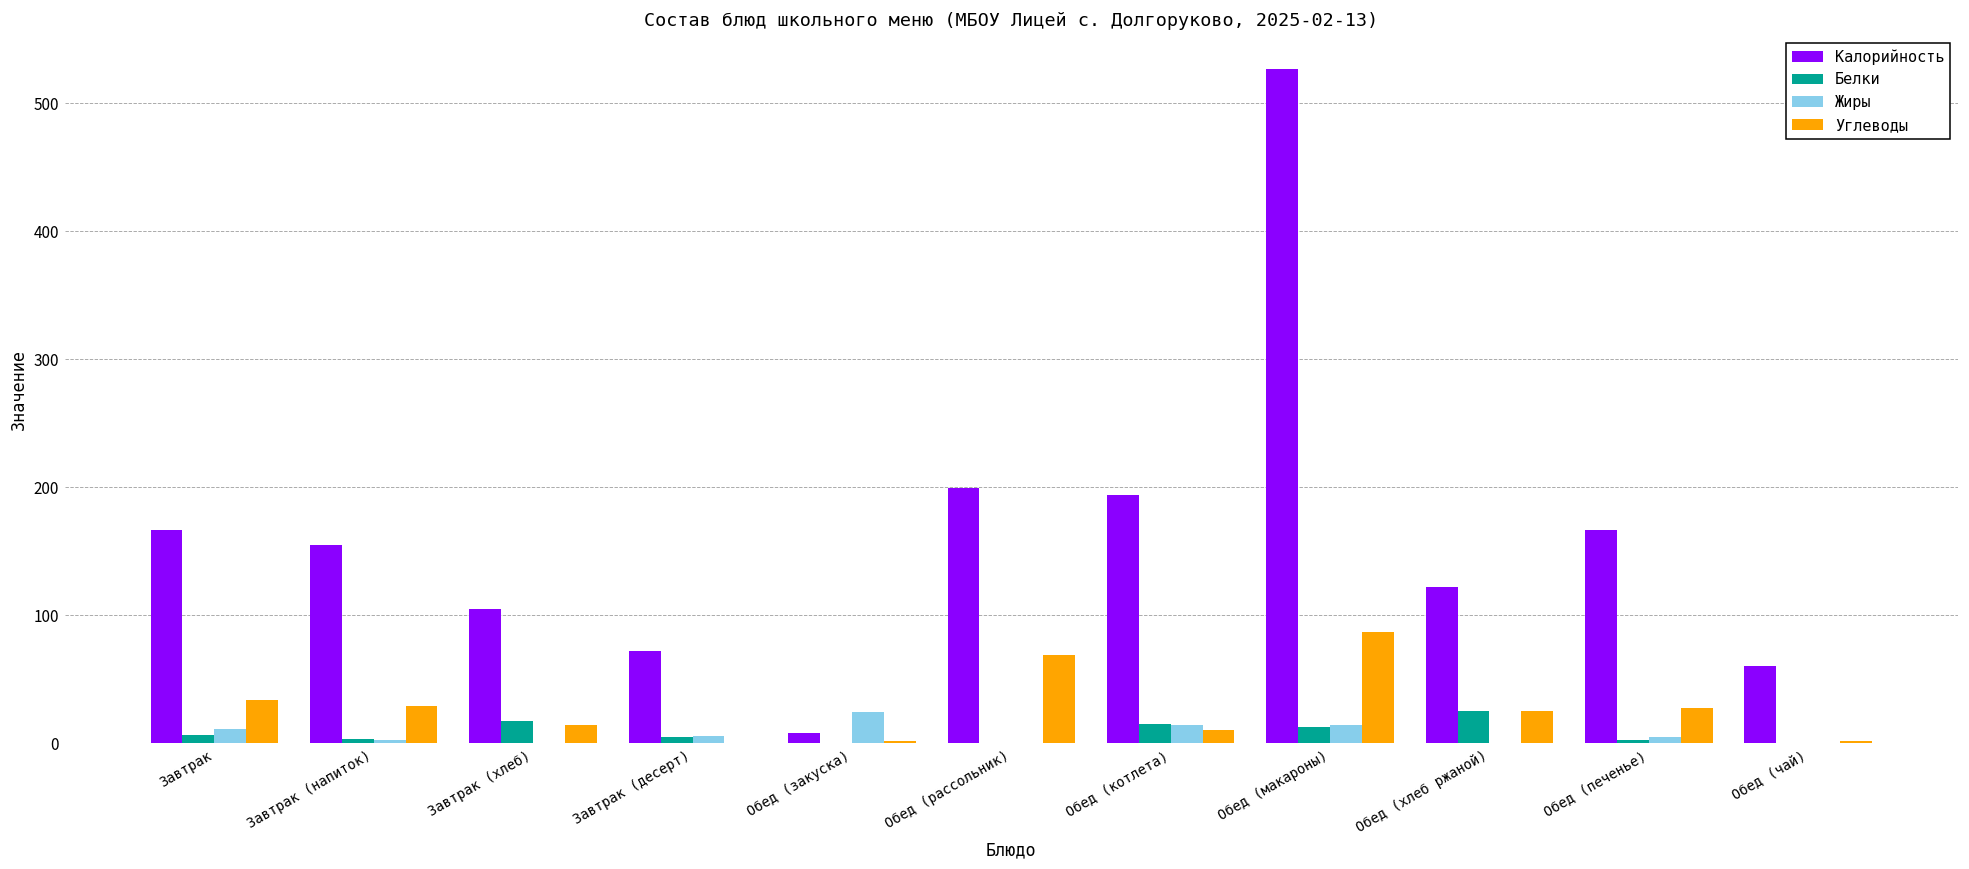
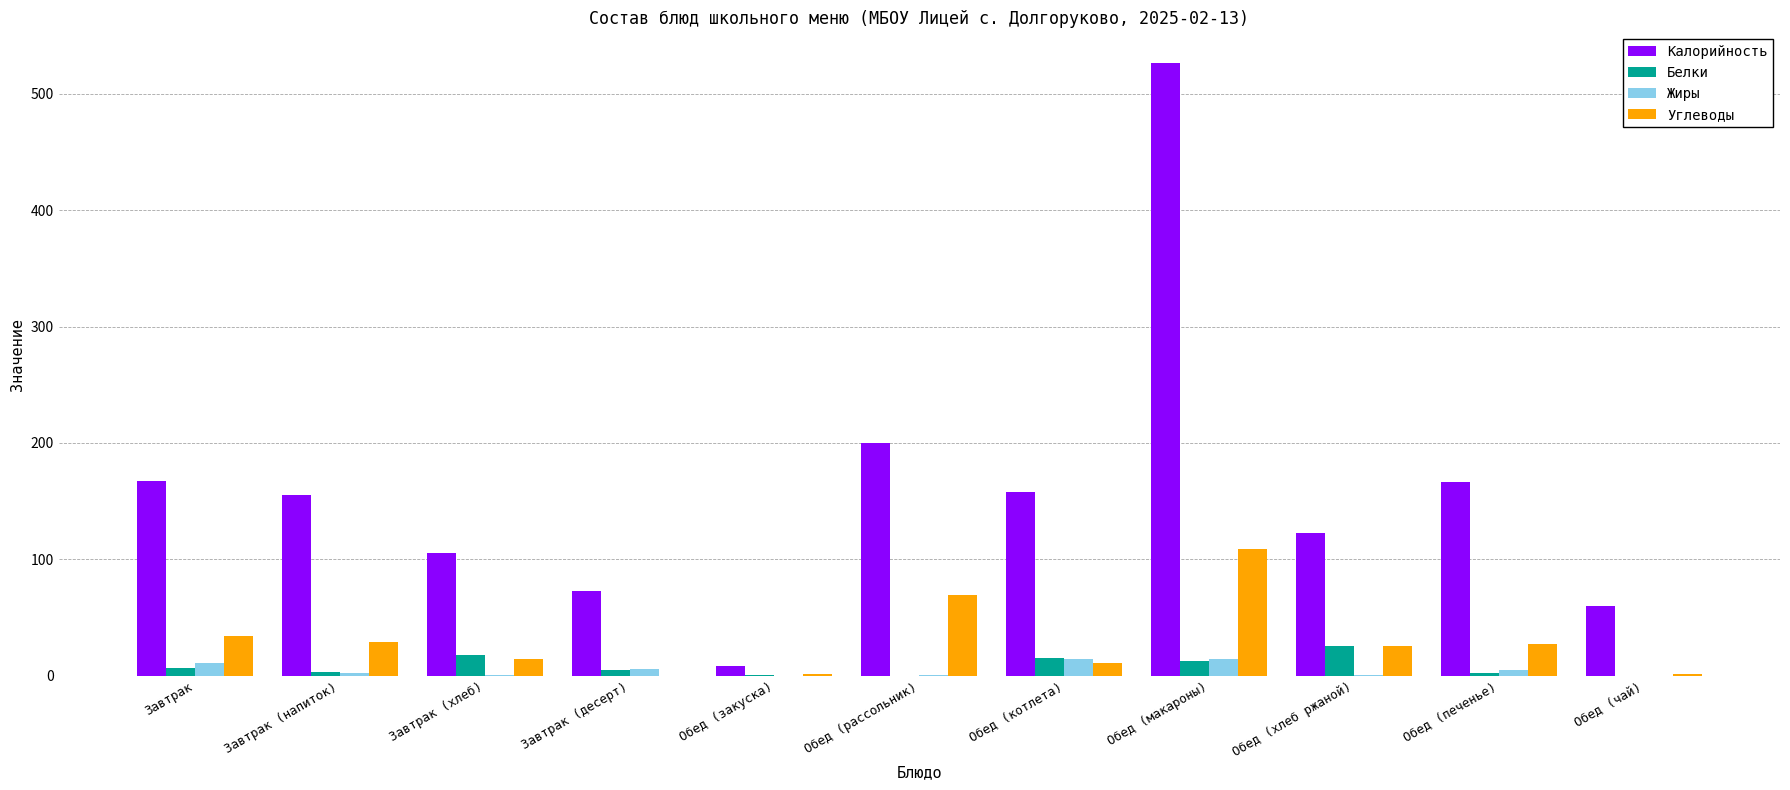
  {
    "Калорийность": {
      "Завтрак": 167,
      "Завтрак (напиток)": 155,
      "Завтрак (хлеб)": 105,
      "Завтрак (десерт)": 73,
      "Обед (закуска)": 8,
      "Обед (рассольник)": 200,
-     "Обед (котлета)": 194,
+     "Обед (котлета)": 158,
      "Обед (макароны)": 526,
      "Обед (хлеб ржаной)": 122,
      "Обед (печенье)": 167,
      "Обед (чай)": 60
    },
    "Белки": {
      "Завтрак": 7,
      "Завтрак (напиток)": 4,
      "Завтрак (хлеб)": 18,
      "Завтрак (десерт)": 5,
      "Обед (котлета)": 15,
      "Обед (макароны)": 13,
      "Обед (хлеб ржаной)": 26,
      "Обед (печенье)": 2
    },
    "Жиры": {
      "Завтрак": 11,
      "Завтрак (напиток)": 3,
      "Завтрак (десерт)": 6,
-     "Обед (закуска)": 24,
+     "Обед (закуска)": 0,
      "Обед (котлета)": 14,
      "Обед (макароны)": 14,
      "Обед (печенье)": 5
    },
    "Углеводы": {
      "Завтрак": 34,
      "Завтрак (напиток)": 29,
      "Завтрак (хлеб)": 14,
      "Завтрак (десерт)": 0,
      "Обед (рассольник)": 69,
      "Обед (котлета)": 11,
-     "Обед (макароны)": 87,
+     "Обед (макароны)": 109,
      "Обед (хлеб ржаной)": 25,
      "Обед (печенье)": 28
    }
  }
